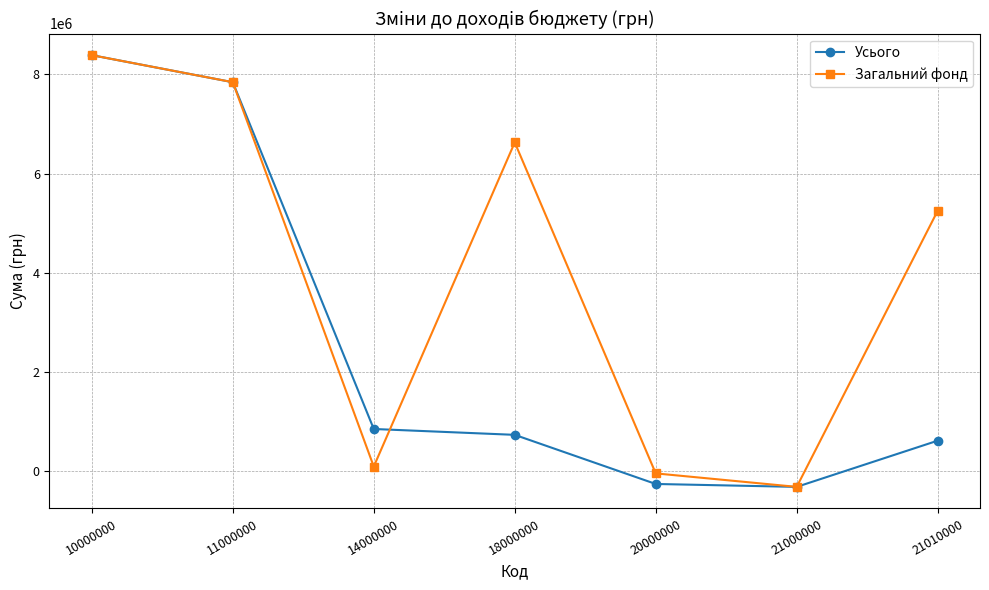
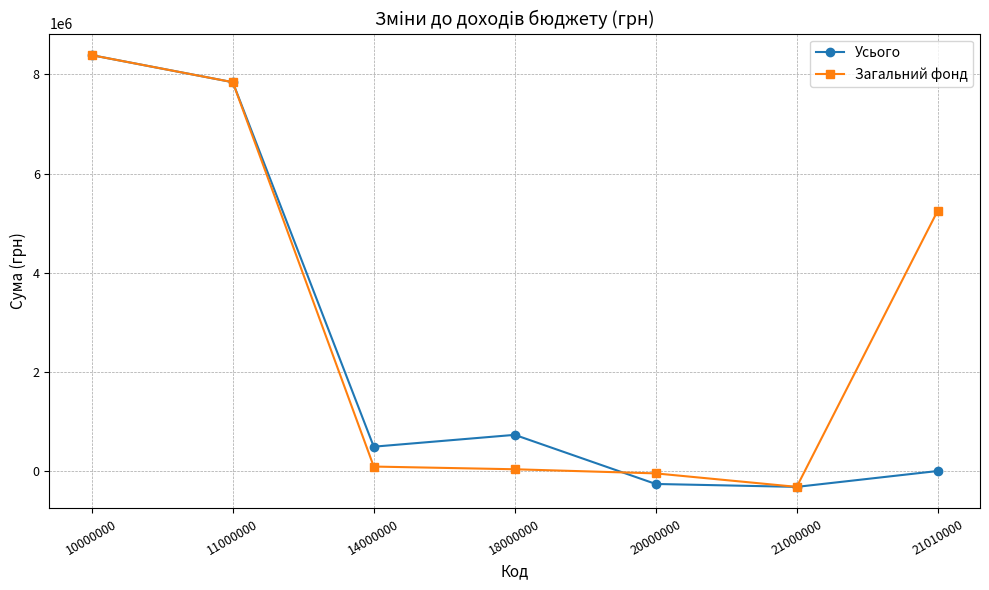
  {
    "Усього": {
-     "14000000": 900000,
+     "14000000": 500000,
      "18000000": 700000,
      "20000000": -300000,
-     "21010000": 600000
+     "21010000": 0
    },
    "Загальний фонд": {
      "14000000": 100000,
-     "18000000": 6600000,
+     "18000000": 0,
      "20000000": 0,
      "21010000": 5300000
    }
  }
